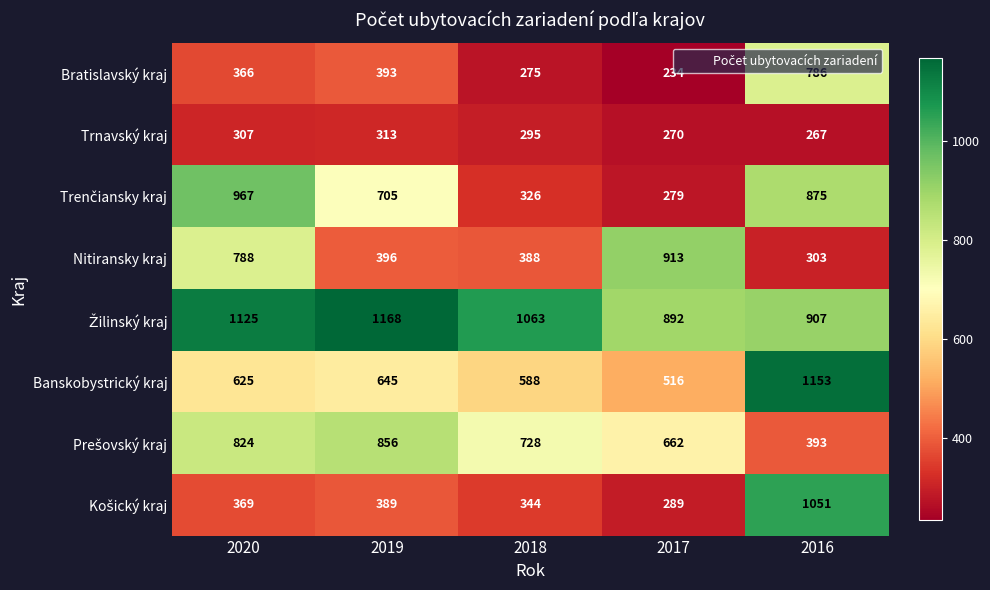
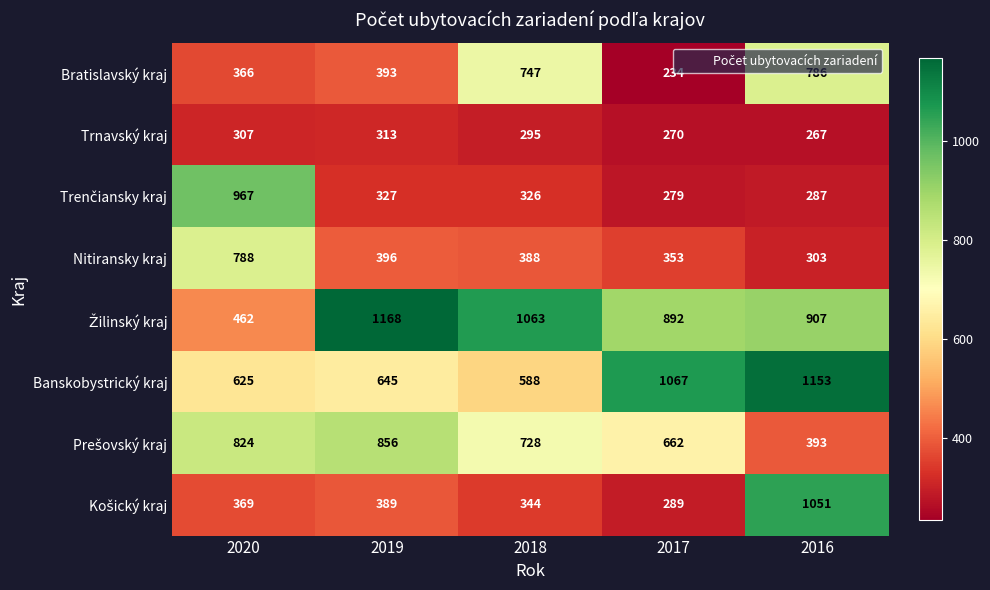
  {
    "Bratislavský kraj": {
      "2020": 366,
      "2019": 393,
-     "2018": 275
+     "2018": 747
    },
    "Trnavský kraj": {
      "2020": 307,
      "2019": 313,
      "2018": 295,
      "2017": 270,
      "2016": 267
    },
    "Trenčiansky kraj": {
      "2020": 967,
-     "2019": 705,
+     "2019": 327,
      "2018": 326,
      "2017": 279,
-     "2016": 875
+     "2016": 287
    },
    "Nitiransky kraj": {
      "2020": 788,
      "2019": 396,
      "2018": 388,
-     "2017": 913,
+     "2017": 353,
      "2016": 303
    },
    "Žilinský kraj": {
-     "2020": 1125,
+     "2020": 462,
      "2019": 1168,
      "2018": 1063,
      "2017": 892,
      "2016": 907
    },
    "Banskobystrický kraj": {
      "2020": 625,
      "2019": 645,
      "2018": 588,
-     "2017": 516,
+     "2017": 1067,
      "2016": 1153
    },
    "Prešovský kraj": {
      "2020": 824,
      "2019": 856,
      "2018": 728,
      "2017": 662,
      "2016": 393
    },
    "Košický kraj": {
      "2020": 369,
      "2019": 389,
      "2018": 344,
      "2017": 289,
      "2016": 1051
    }
  }
